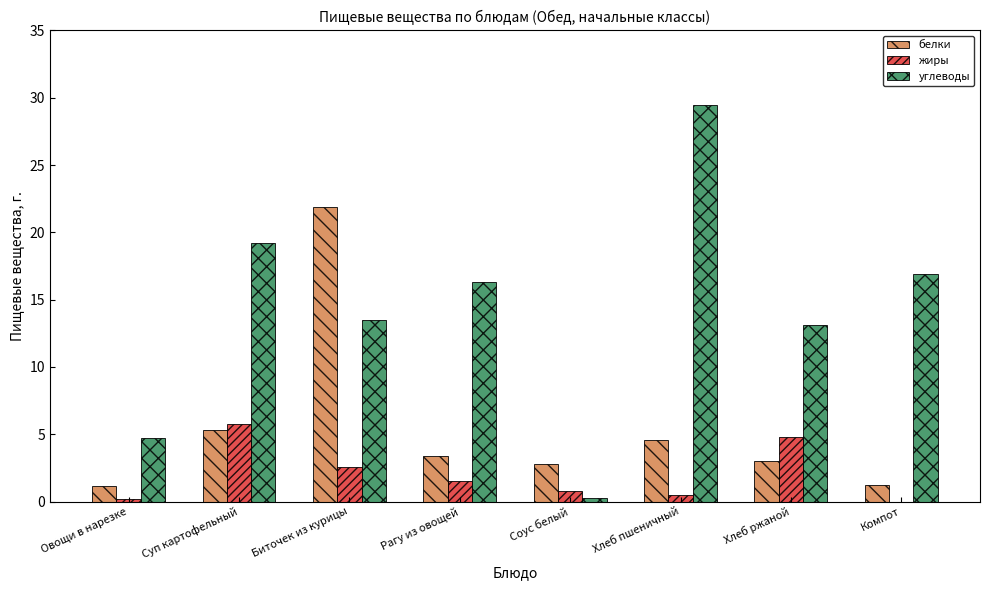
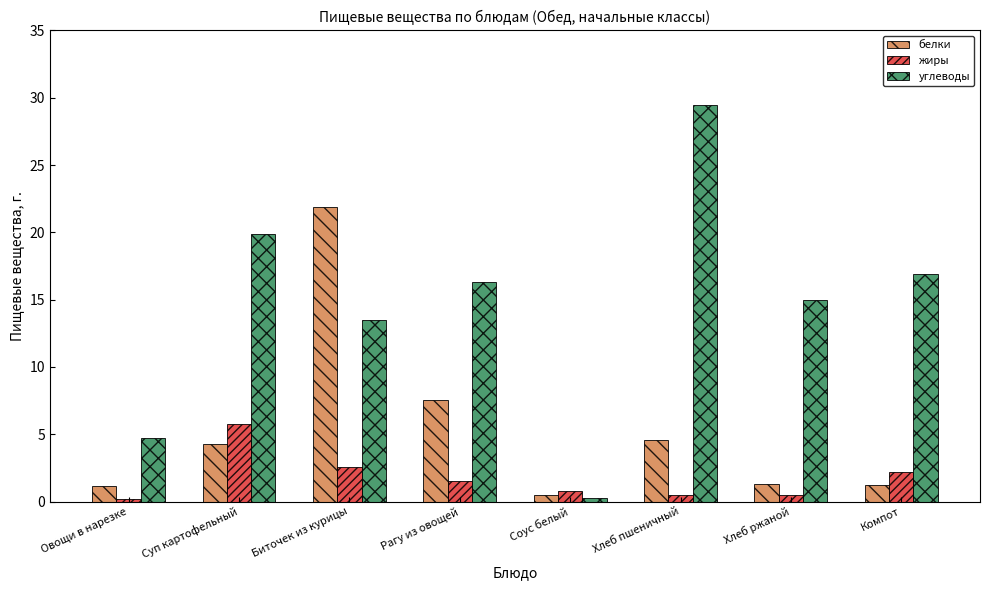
  {
    "белки": {
      "Овощи в нарезке": 1.2,
-     "Суп картофельный": 5.3,
+     "Суп картофельный": 4.3,
      "Биточек из курицы": 21.9,
-     "Рагу из овощей": 3.4,
-     "Соус белый": 2.8,
+     "Рагу из овощей": 7.5,
+     "Соус белый": 0.5,
      "Хлеб пшеничный": 4.6,
-     "Хлеб ржаной": 3.0,
+     "Хлеб ржаной": 1.3,
      "Компот": 1.2
    },
    "жиры": {
      "Суп картофельный": 5.7,
      "Биточек из курицы": 2.6,
      "Рагу из овощей": 1.5,
      "Соус белый": 0.8,
      "Хлеб пшеничный": 0.5,
-     "Хлеб ржаной": 4.8,
-     "Компот": 0.0
+     "Хлеб ржаной": 0.5,
+     "Компот": 2.2
    },
    "углеводы": {
      "Овощи в нарезке": 4.8,
-     "Суп картофельный": 19.2,
+     "Суп картофельный": 19.9,
      "Биточек из курицы": 13.5,
      "Рагу из овощей": 16.3,
      "Соус белый": 0.3,
      "Хлеб пшеничный": 29.5,
-     "Хлеб ржаной": 13.1,
+     "Хлеб ржаной": 15.0,
      "Компот": 16.9
    }
  }
